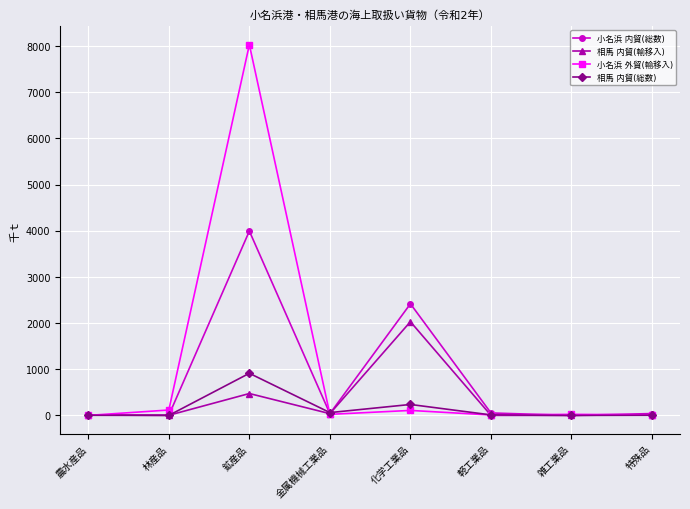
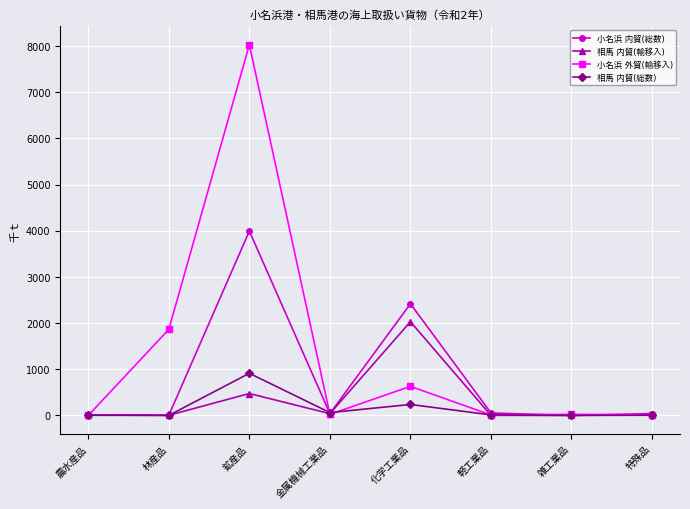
  {
    "小名浜 外貿(輸移入)": {
-     "林産品": 100,
+     "林産品": 1900,
      "鉱産品": 8000,
-     "化学工業品": 100
+     "化学工業品": 600
    }
  }
